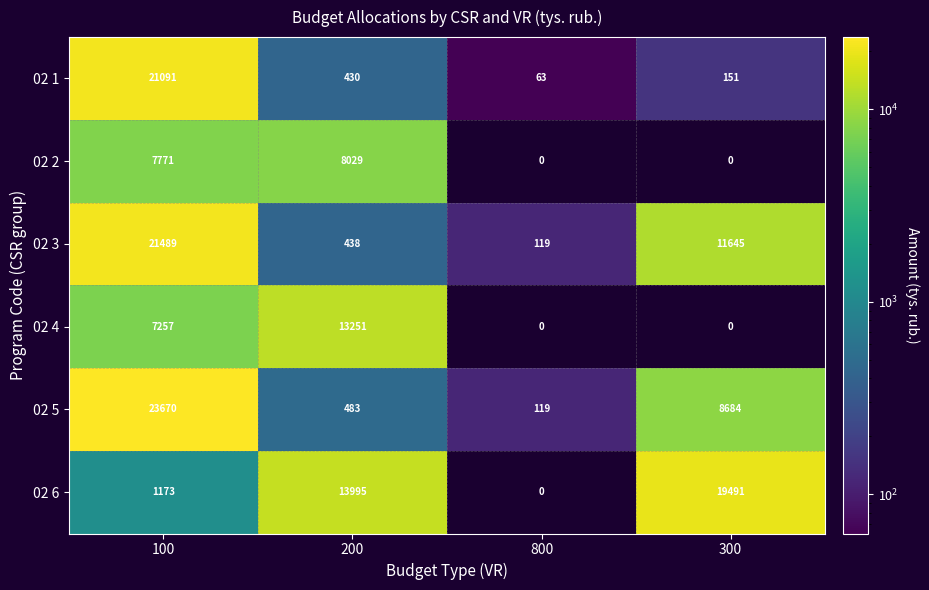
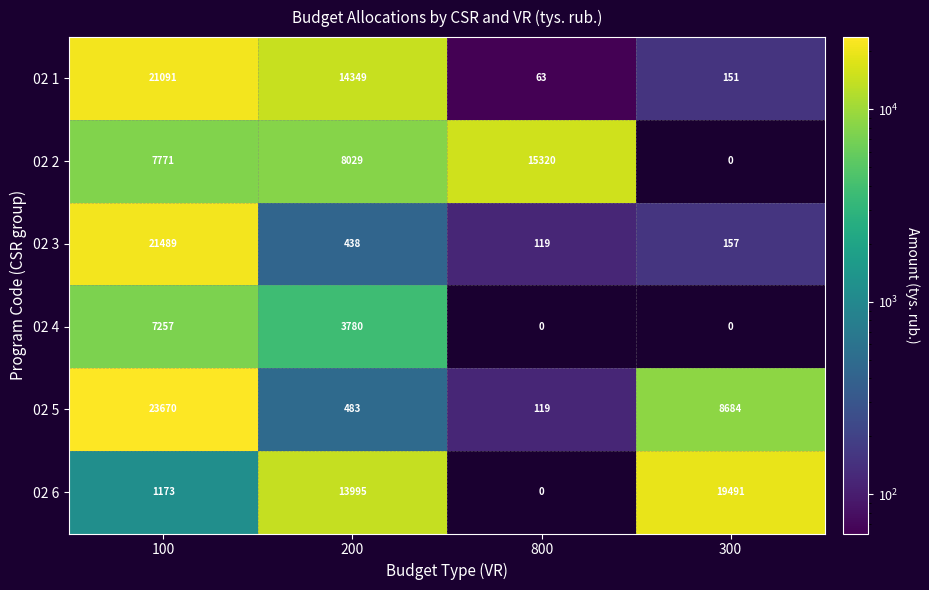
  {
    "02 1": {
      "100": 21091,
-     "200": 430,
+     "200": 14349,
      "800": 63,
      "300": 151
    },
    "02 2": {
      "100": 7771,
      "200": 8029,
-     "800": 0,
+     "800": 15320,
      "300": 0
    },
    "02 3": {
      "100": 21489,
      "200": 438,
      "800": 119,
-     "300": 11645
+     "300": 157
    },
    "02 4": {
      "100": 7257,
-     "200": 13251,
+     "200": 3780,
      "800": 0,
      "300": 0
    },
    "02 5": {
      "100": 23670,
      "200": 483,
      "800": 119,
      "300": 8684
    },
    "02 6": {
      "100": 1173,
      "200": 13995,
      "800": 0,
      "300": 19491
    }
  }
